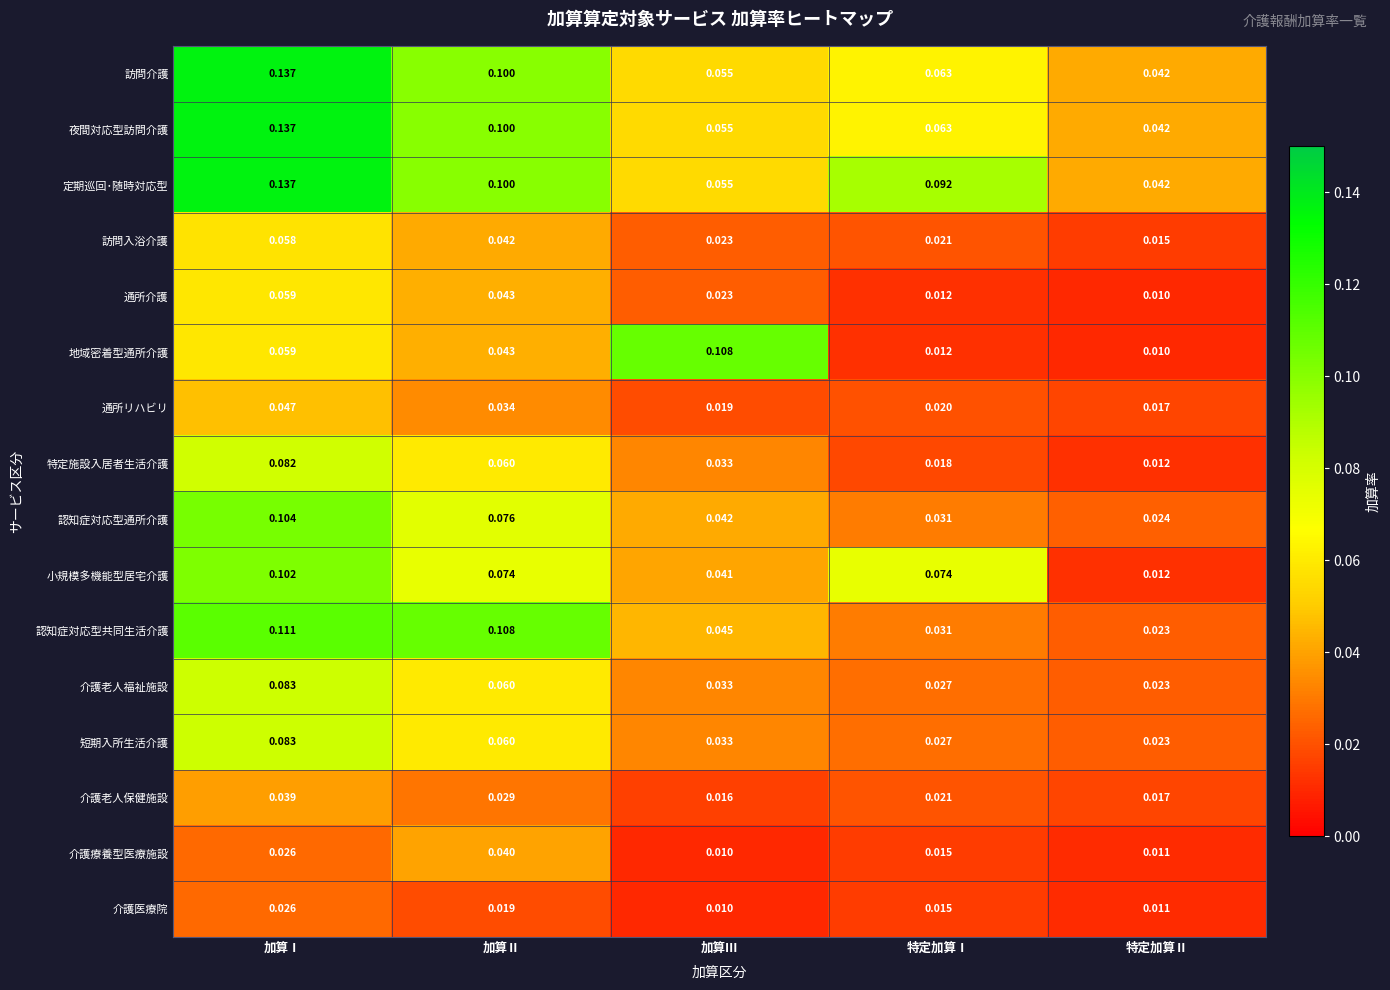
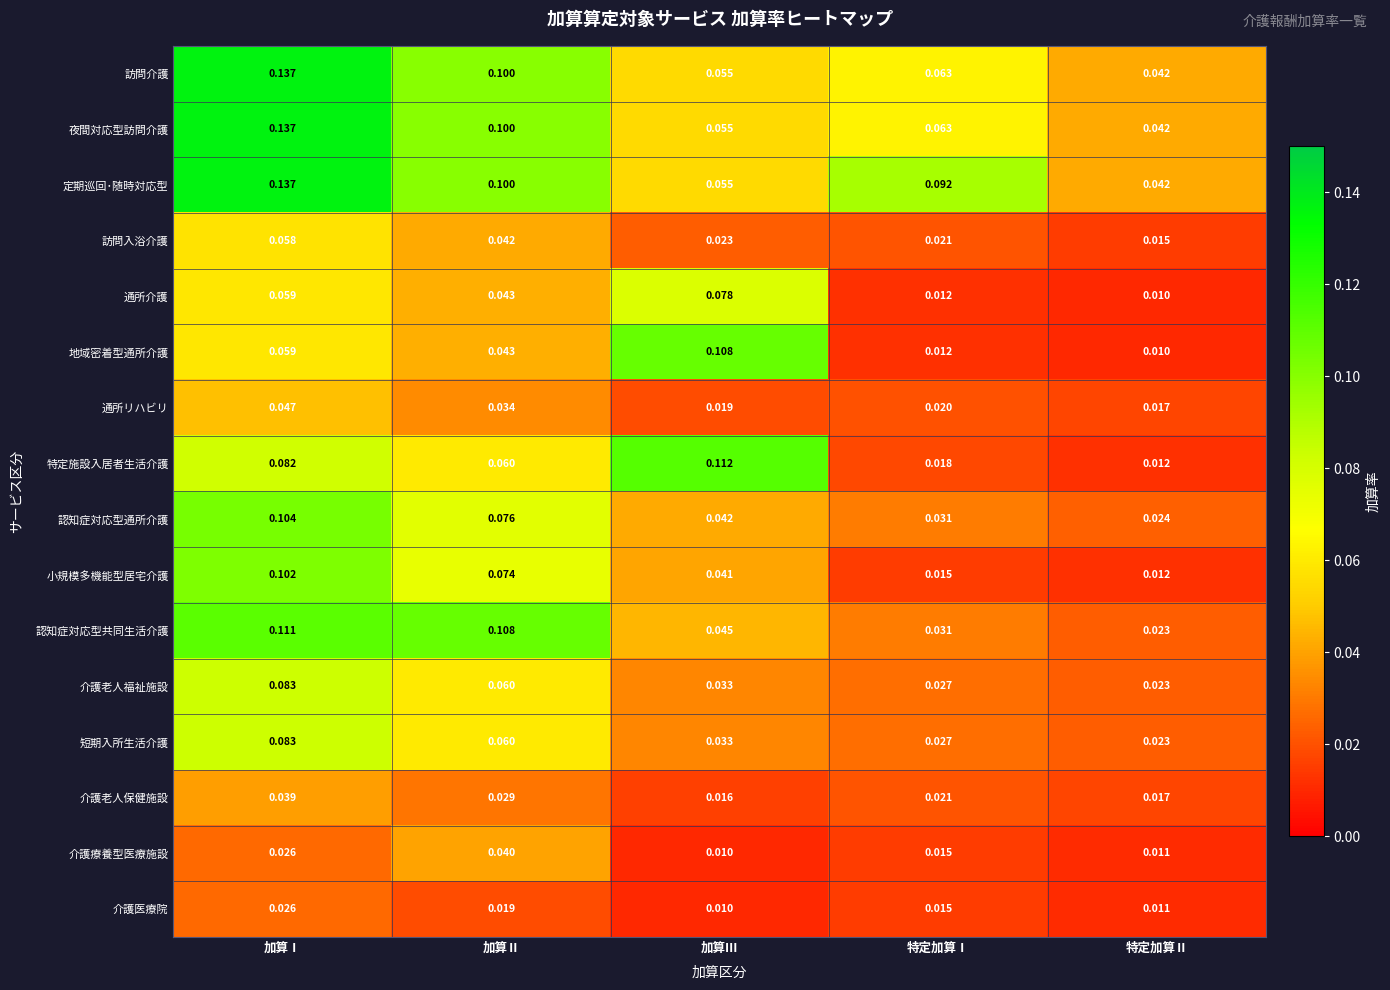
  {
    "訪問介護": {
      "加算Ⅰ": 0.137,
      "加算Ⅱ": 0.100,
      "加算Ⅲ": 0.055,
      "特定加算Ⅰ": 0.063,
      "特定加算Ⅱ": 0.042
    },
    "夜間対応型訪問介護": {
      "加算Ⅰ": 0.137,
      "加算Ⅱ": 0.100,
      "加算Ⅲ": 0.055,
      "特定加算Ⅰ": 0.063,
      "特定加算Ⅱ": 0.042
    },
    "定期巡回･随時対応型": {
      "加算Ⅰ": 0.137,
      "加算Ⅱ": 0.100,
      "加算Ⅲ": 0.055,
      "特定加算Ⅰ": 0.092,
      "特定加算Ⅱ": 0.042
    },
    "訪問入浴介護": {
      "加算Ⅰ": 0.058,
      "加算Ⅱ": 0.042,
      "加算Ⅲ": 0.023,
      "特定加算Ⅰ": 0.021,
      "特定加算Ⅱ": 0.015
    },
    "通所介護": {
      "加算Ⅰ": 0.059,
      "加算Ⅱ": 0.043,
-     "加算Ⅲ": 0.023,
+     "加算Ⅲ": 0.078,
      "特定加算Ⅰ": 0.012,
      "特定加算Ⅱ": 0.010
    },
    "地域密着型通所介護": {
      "加算Ⅰ": 0.059,
      "加算Ⅱ": 0.043,
      "加算Ⅲ": 0.108,
      "特定加算Ⅰ": 0.012,
      "特定加算Ⅱ": 0.010
    },
    "通所リハビリ": {
      "加算Ⅰ": 0.047,
      "加算Ⅱ": 0.034,
      "加算Ⅲ": 0.019,
      "特定加算Ⅰ": 0.020,
      "特定加算Ⅱ": 0.017
    },
    "特定施設入居者生活介護": {
      "加算Ⅰ": 0.082,
      "加算Ⅱ": 0.060,
-     "加算Ⅲ": 0.033,
+     "加算Ⅲ": 0.112,
      "特定加算Ⅰ": 0.018,
      "特定加算Ⅱ": 0.012
    },
    "認知症対応型通所介護": {
      "加算Ⅰ": 0.104,
      "加算Ⅱ": 0.076,
      "加算Ⅲ": 0.042,
      "特定加算Ⅰ": 0.031,
      "特定加算Ⅱ": 0.024
    },
    "小規模多機能型居宅介護": {
      "加算Ⅰ": 0.102,
      "加算Ⅱ": 0.074,
      "加算Ⅲ": 0.041,
-     "特定加算Ⅰ": 0.074,
+     "特定加算Ⅰ": 0.015,
      "特定加算Ⅱ": 0.012
    },
    "認知症対応型共同生活介護": {
      "加算Ⅰ": 0.111,
      "加算Ⅱ": 0.108,
      "加算Ⅲ": 0.045,
      "特定加算Ⅰ": 0.031,
      "特定加算Ⅱ": 0.023
    },
    "介護老人福祉施設": {
      "加算Ⅰ": 0.083,
      "加算Ⅱ": 0.060,
      "加算Ⅲ": 0.033,
      "特定加算Ⅰ": 0.027,
      "特定加算Ⅱ": 0.023
    },
    "短期入所生活介護": {
      "加算Ⅰ": 0.083,
      "加算Ⅱ": 0.060,
      "加算Ⅲ": 0.033,
      "特定加算Ⅰ": 0.027,
      "特定加算Ⅱ": 0.023
    },
    "介護老人保健施設": {
      "加算Ⅰ": 0.039,
      "加算Ⅱ": 0.029,
      "加算Ⅲ": 0.016,
      "特定加算Ⅰ": 0.021,
      "特定加算Ⅱ": 0.017
    },
    "介護療養型医療施設": {
      "加算Ⅰ": 0.026,
      "加算Ⅱ": 0.040,
      "加算Ⅲ": 0.010,
      "特定加算Ⅰ": 0.015,
      "特定加算Ⅱ": 0.011
    },
    "介護医療院": {
      "加算Ⅰ": 0.026,
      "加算Ⅱ": 0.019,
      "加算Ⅲ": 0.010,
      "特定加算Ⅰ": 0.015,
      "特定加算Ⅱ": 0.011
    }
  }
